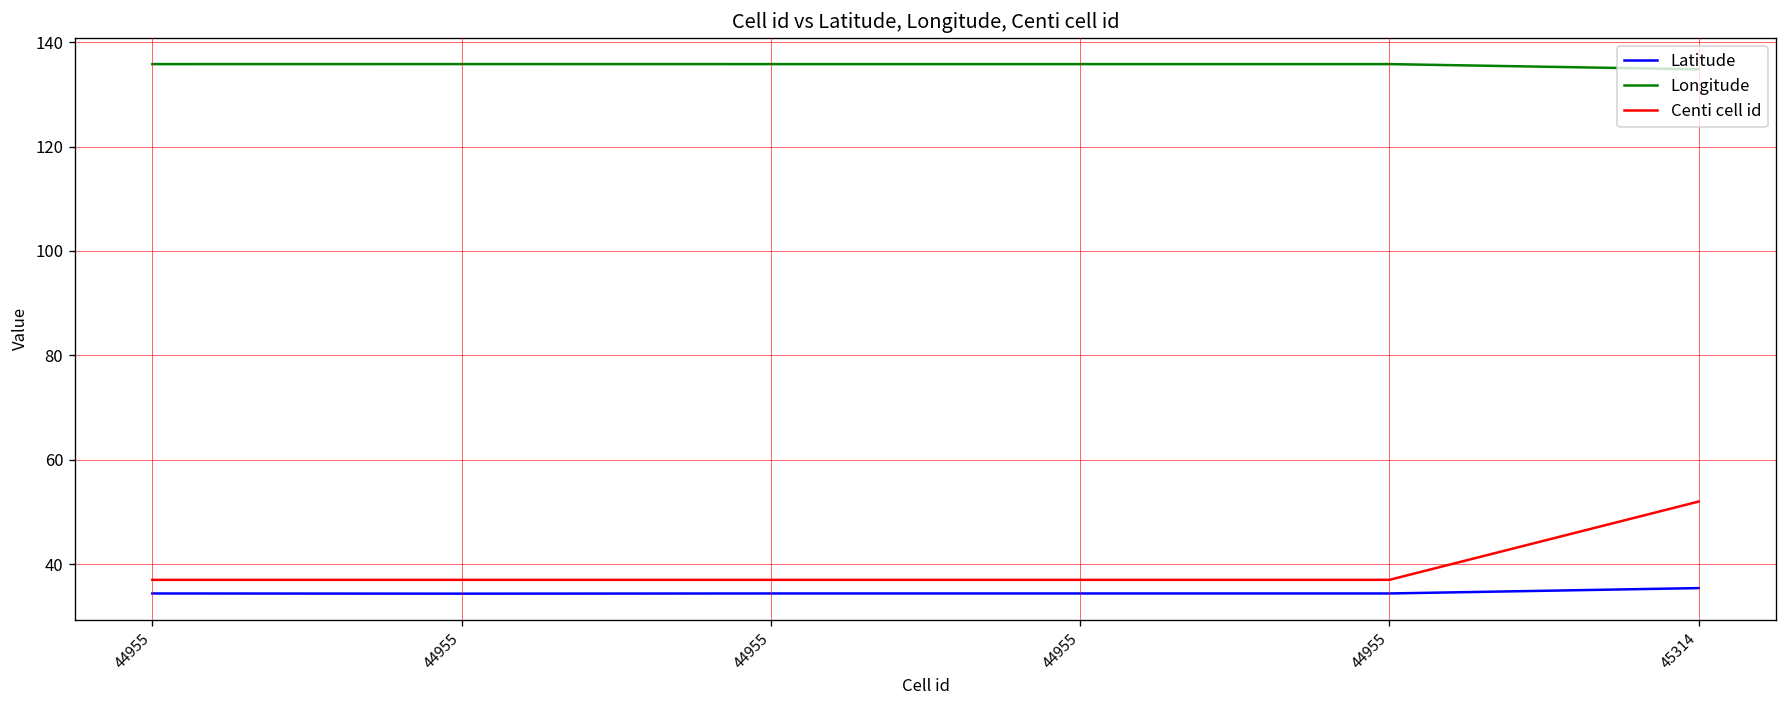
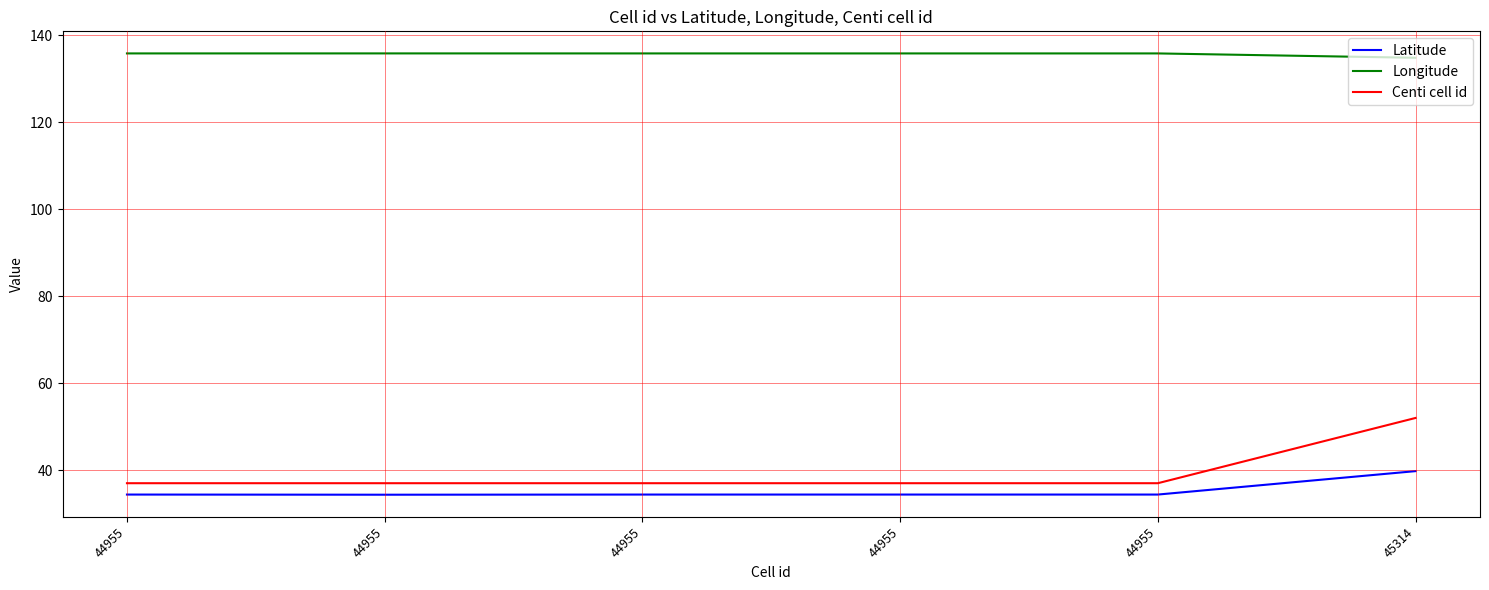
  {
    "Latitude": {
-     "45314": 35
+     "45314": 40
    },
    "Centi cell id": {
      "45314": 52
    }
  }
